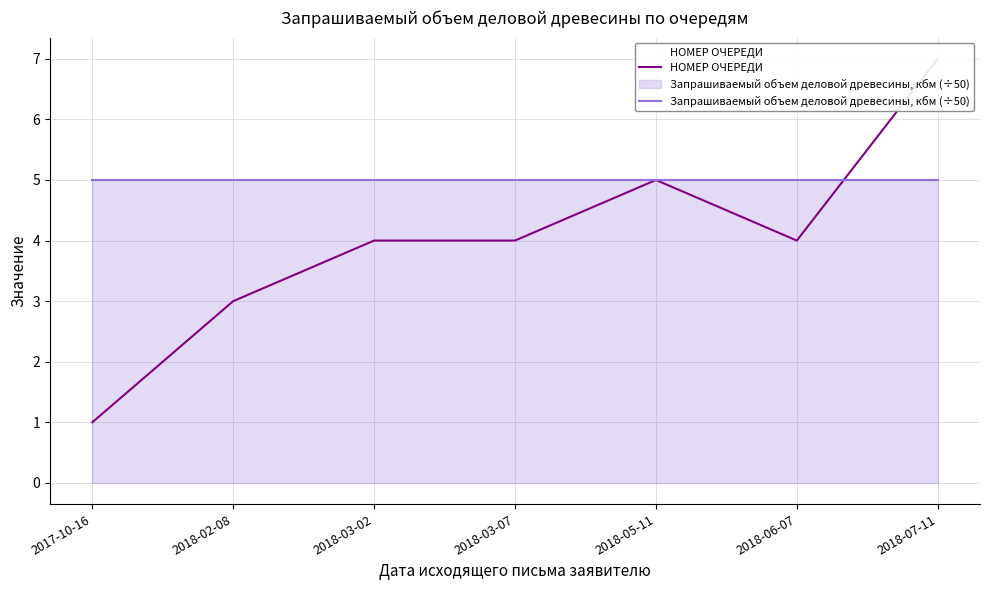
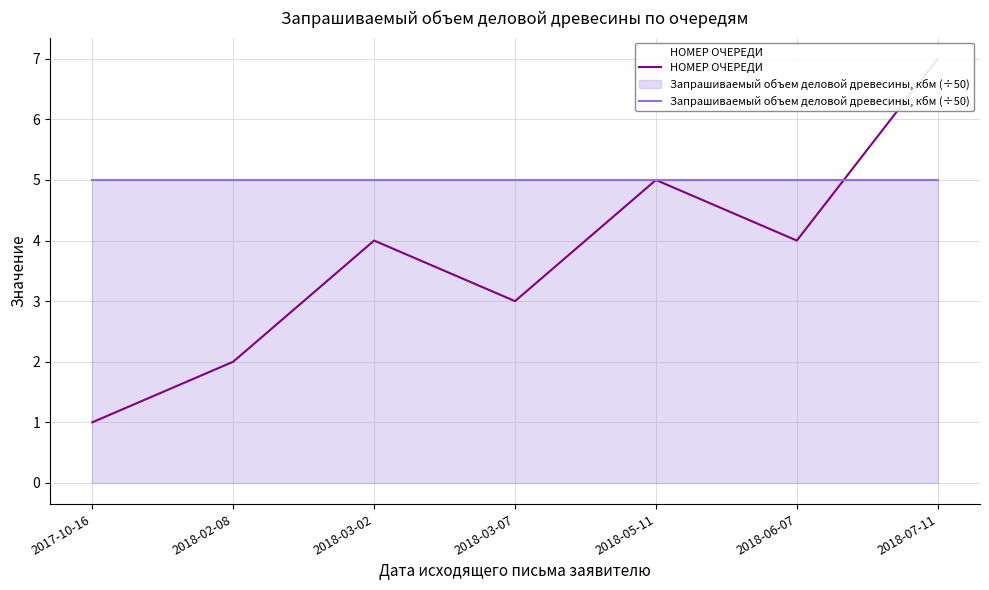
  {
    "НОМЕР ОЧЕРЕДИ": {
      "2017-10-16": 1,
-     "2018-02-08": 3,
+     "2018-02-08": 2,
      "2018-03-02": 4,
-     "2018-03-07": 4,
+     "2018-03-07": 3,
      "2018-06-07": 4
    },
    "Запрашиваемый объем деловой древесины, кбм (÷50)": {
      "2017-10-16": 5,
      "2018-02-08": 5,
      "2018-03-02": 5,
      "2018-03-07": 5,
      "2018-06-07": 5,
      "2018-07-11": 5
    }
  }
